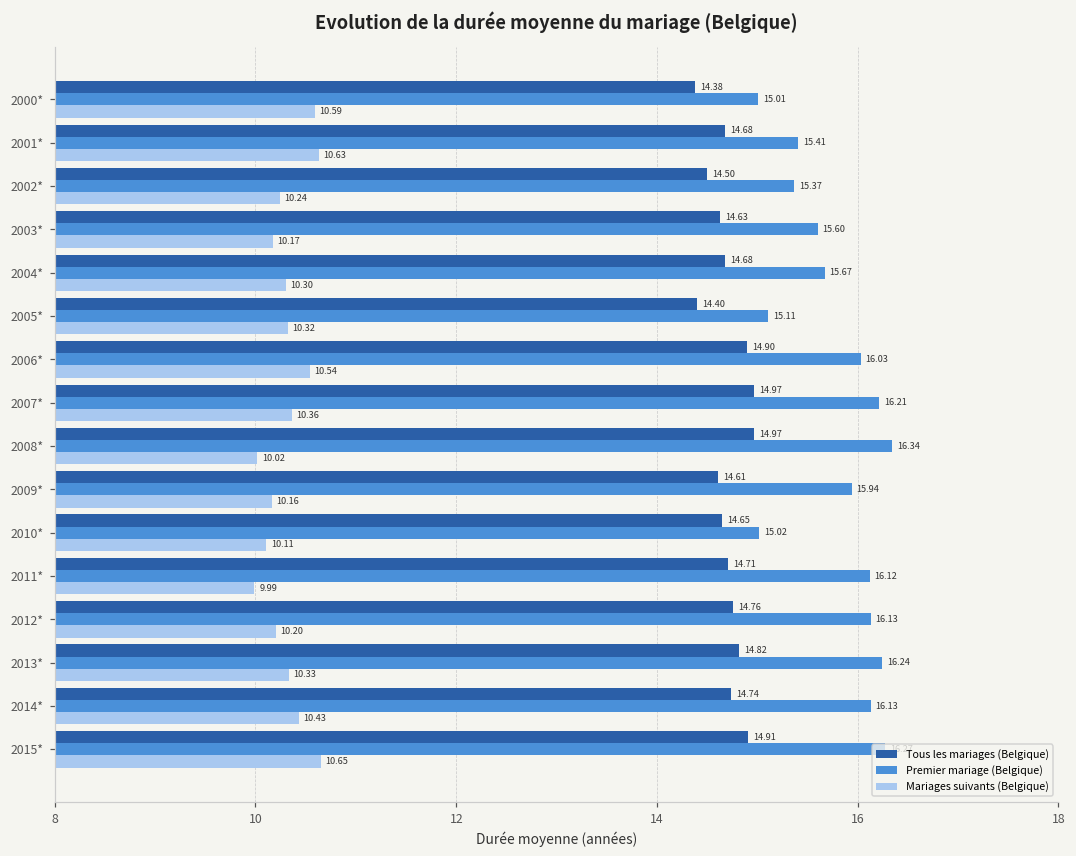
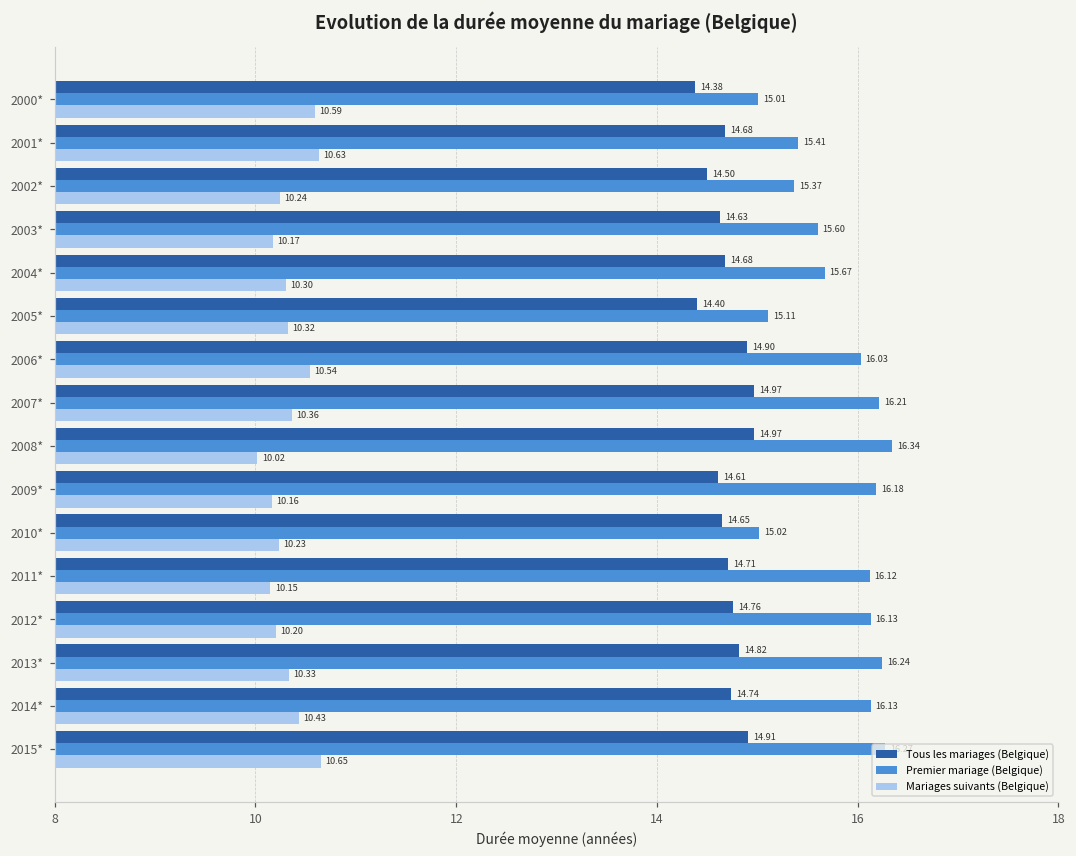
  {
    "Tous les mariages (Belgique)": {
      "2000*": 14.38,
      "2001*": 14.68,
      "2002*": 14.50,
      "2003*": 14.63,
      "2004*": 14.68,
      "2005*": 14.40,
      "2006*": 14.90,
      "2007*": 14.97,
      "2008*": 14.97,
      "2009*": 14.61,
      "2010*": 14.65,
      "2011*": 14.71,
      "2012*": 14.76,
      "2013*": 14.82,
      "2014*": 14.74,
      "2015*": 14.91
    },
    "Premier mariage (Belgique)": {
      "2000*": 15.01,
      "2001*": 15.41,
      "2002*": 15.37,
      "2003*": 15.60,
      "2004*": 15.67,
      "2005*": 15.11,
      "2006*": 16.03,
      "2007*": 16.21,
      "2008*": 16.34,
-     "2009*": 15.94,
+     "2009*": 16.18,
      "2010*": 15.02,
      "2011*": 16.12,
      "2012*": 16.13,
      "2013*": 16.24,
      "2014*": 16.13
    },
    "Mariages suivants (Belgique)": {
      "2000*": 10.59,
      "2001*": 10.63,
      "2002*": 10.24,
      "2003*": 10.17,
      "2004*": 10.30,
      "2005*": 10.32,
      "2006*": 10.54,
      "2007*": 10.36,
      "2008*": 10.02,
      "2009*": 10.16,
-     "2010*": 10.11,
-     "2011*": 9.99,
+     "2010*": 10.23,
+     "2011*": 10.15,
      "2012*": 10.20,
      "2013*": 10.33,
      "2014*": 10.43,
      "2015*": 10.65
    }
  }
